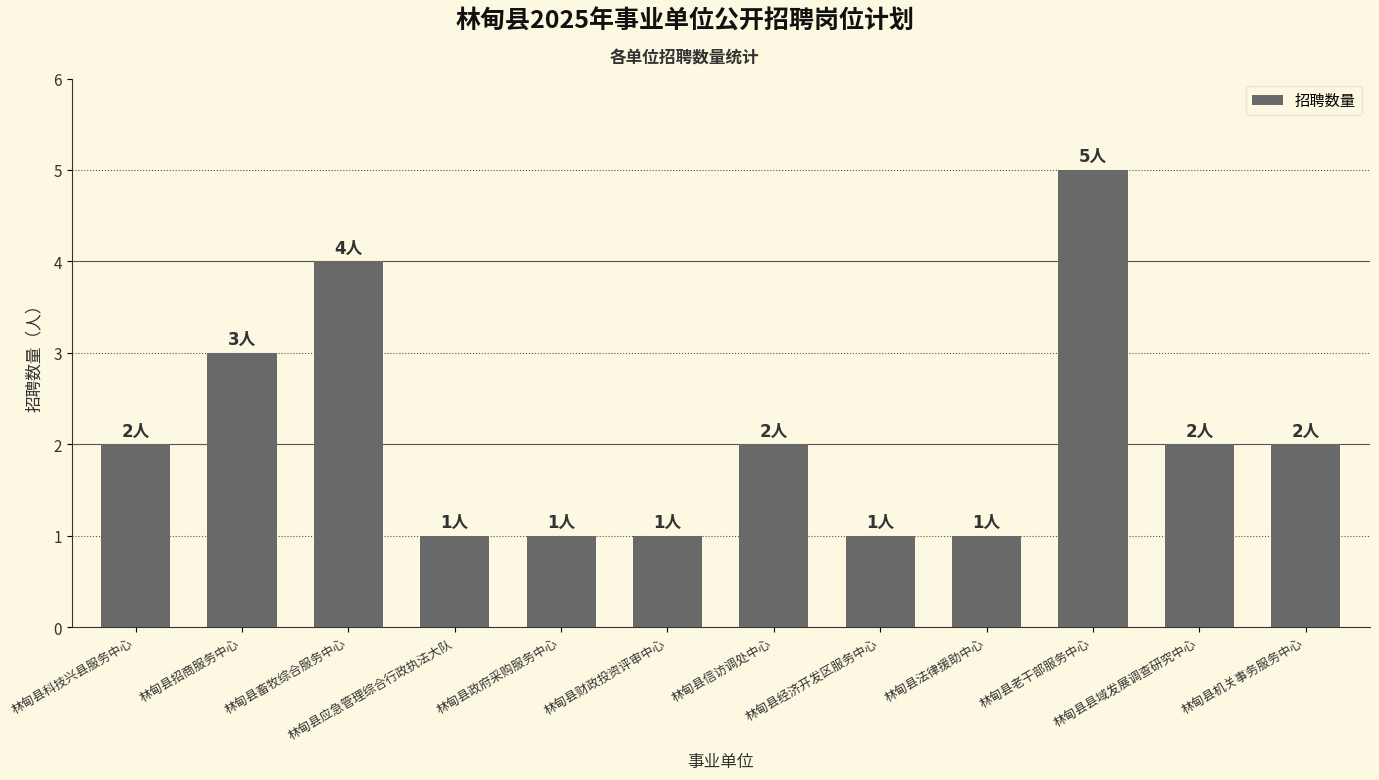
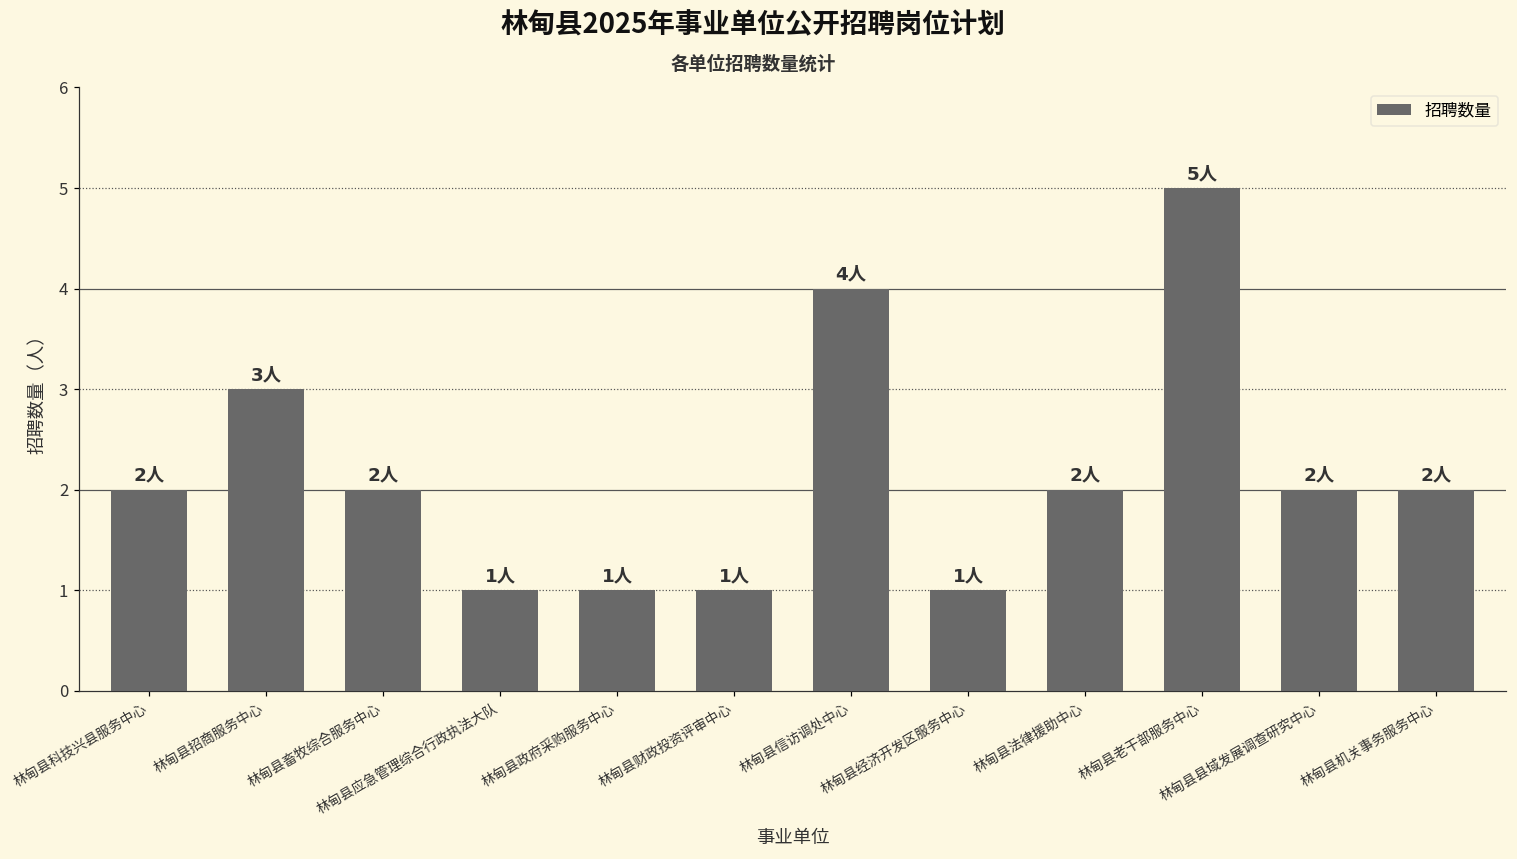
  {
    "林甸县科技兴县服务中心": "2人",
    "林甸县招商服务中心": "3人",
-   "林甸县畜牧综合服务中心": "4人",
+   "林甸县畜牧综合服务中心": "2人",
    "林甸县应急管理综合行政执法大队": "1人",
    "林甸县政府采购服务中心": "1人",
    "林甸县财政投资评审中心": "1人",
-   "林甸县信访调处中心": "2人",
+   "林甸县信访调处中心": "4人",
    "林甸县经济开发区服务中心": "1人",
-   "林甸县法律援助中心": "1人",
+   "林甸县法律援助中心": "2人",
    "林甸县老干部服务中心": "5人",
    "林甸县县域发展调查研究中心": "2人",
    "林甸县机关事务服务中心": "2人"
  }
